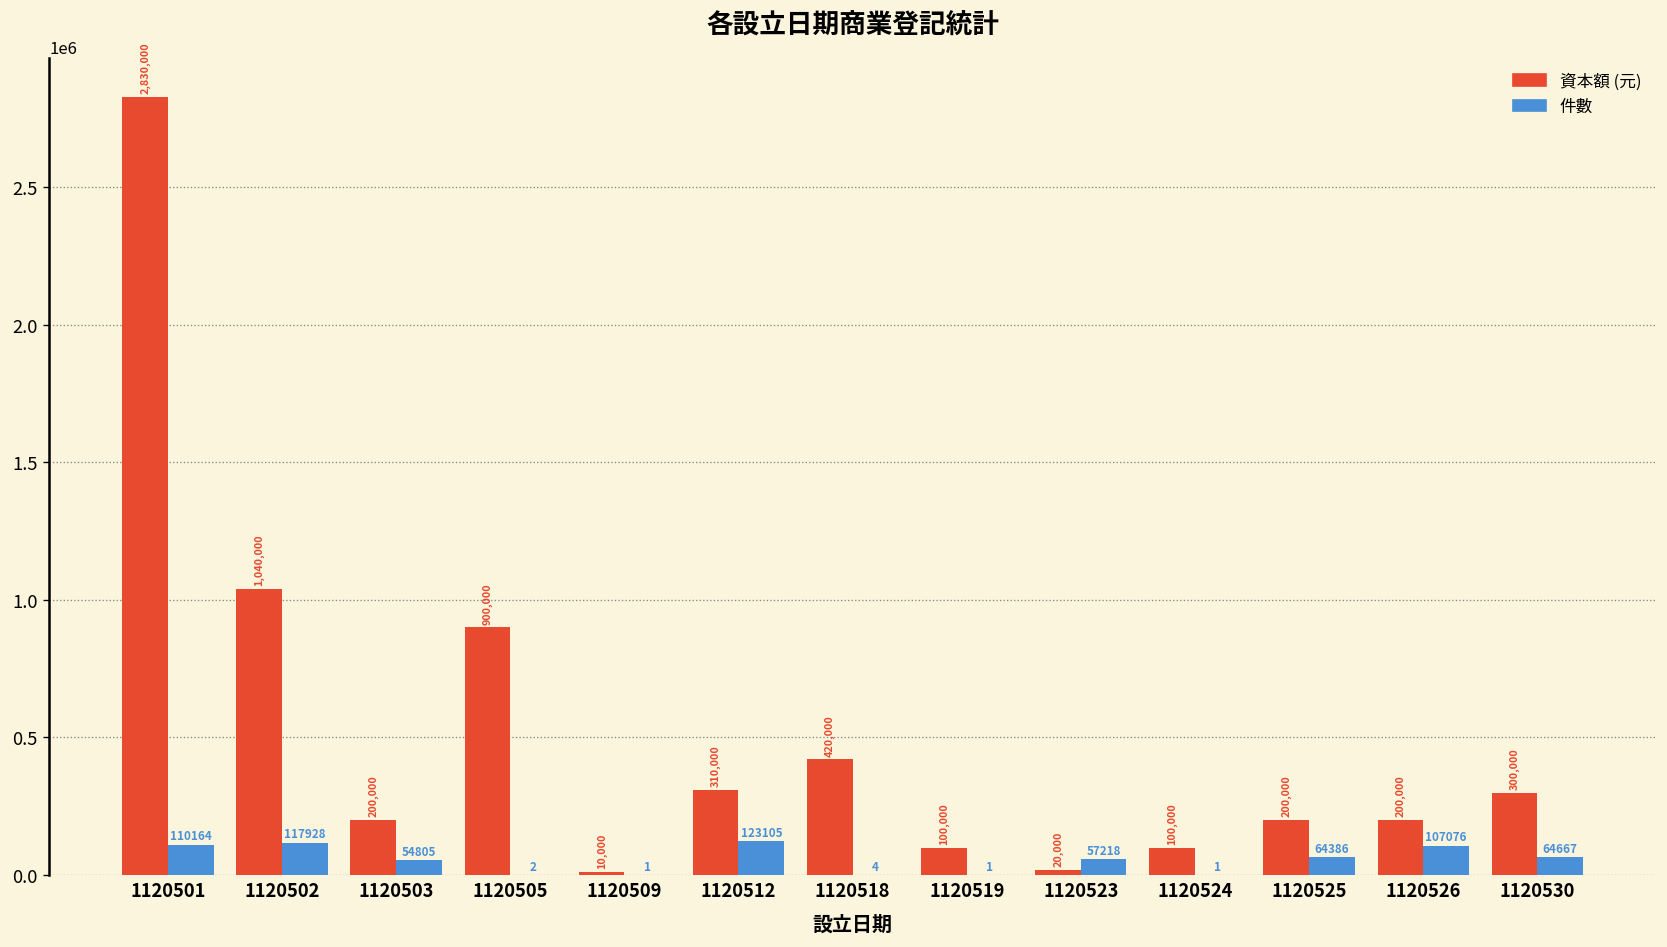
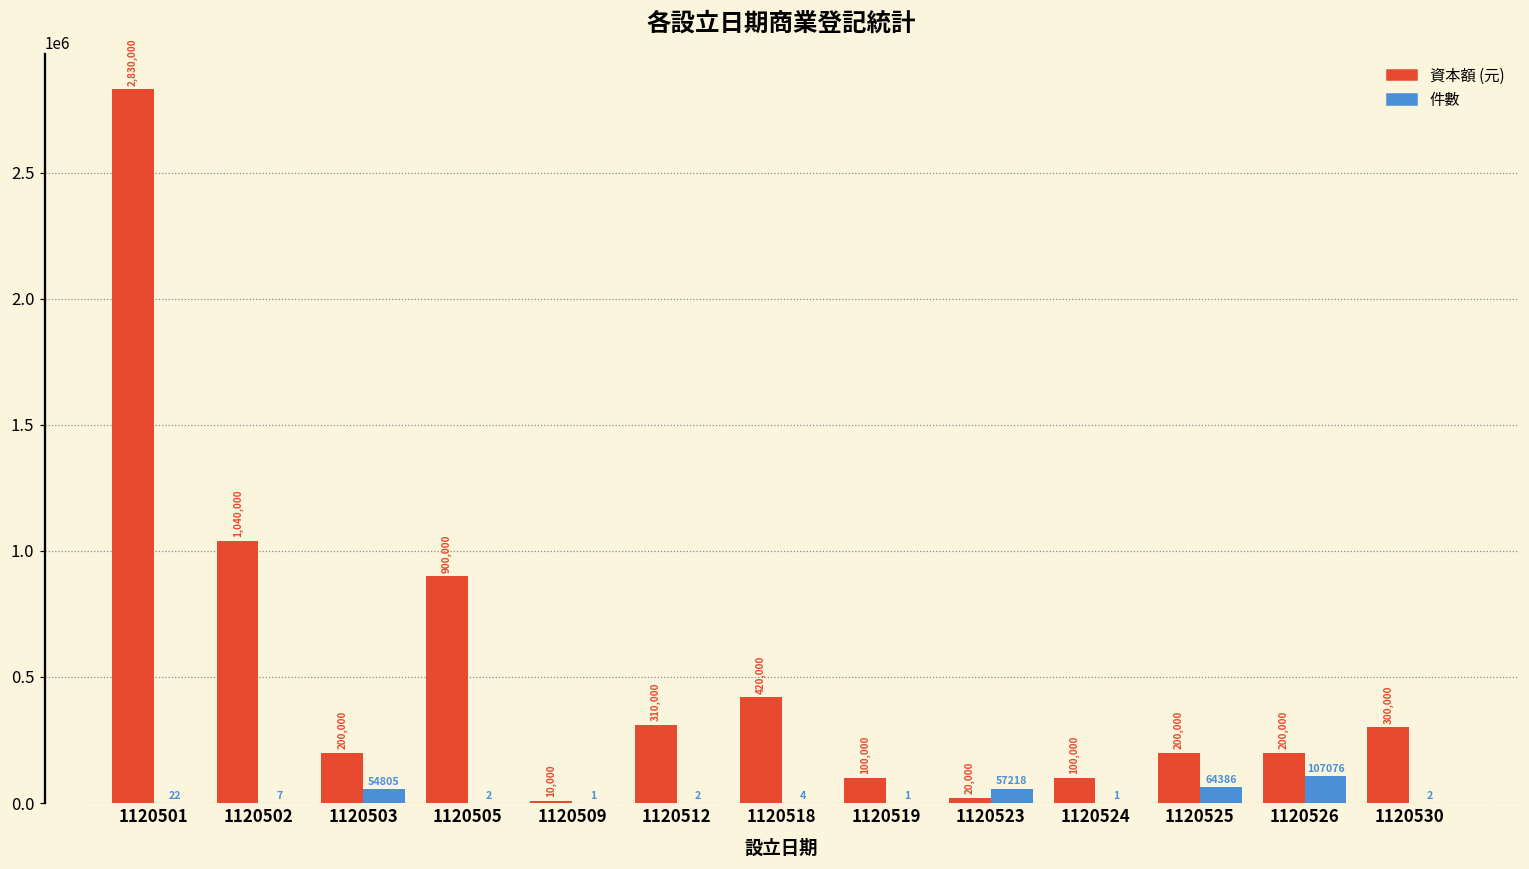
  {
    "件數": {
-     "1120501": 110164,
-     "1120502": 117928,
+     "1120501": 22,
+     "1120502": 7,
      "1120503": 54805,
      "1120505": 2,
      "1120509": 1,
-     "1120512": 123105,
+     "1120512": 2,
      "1120518": 4,
      "1120519": 1,
      "1120523": 57218,
      "1120524": 1,
      "1120525": 64386,
      "1120526": 107076,
-     "1120530": 64667
+     "1120530": 2
    }
  }
